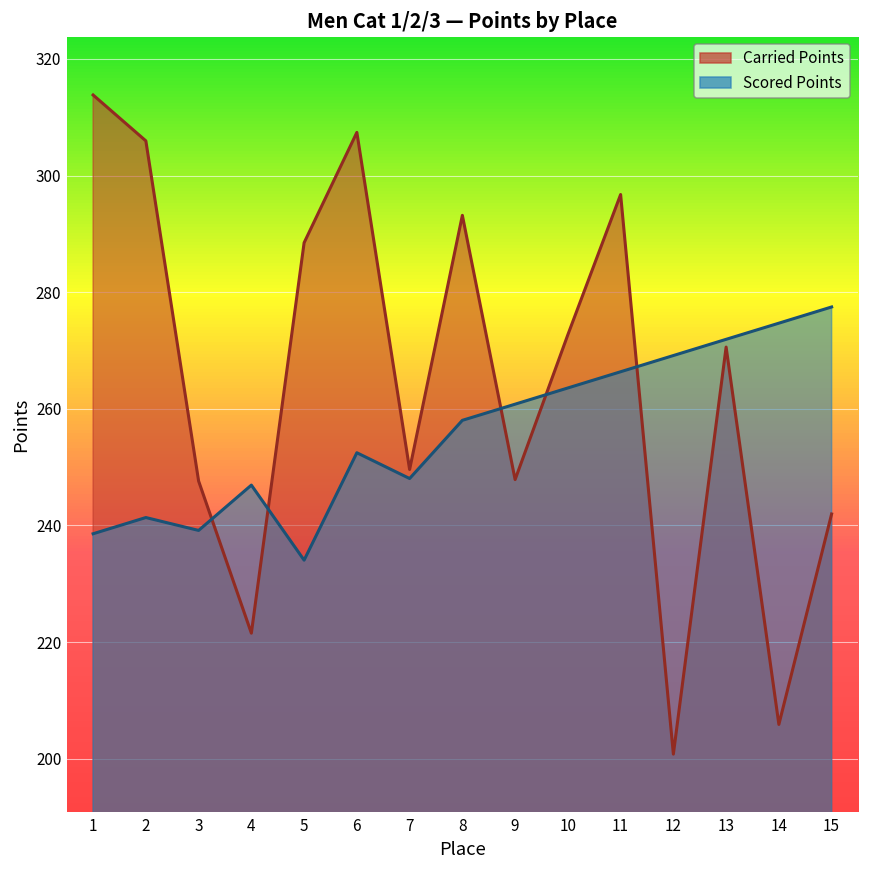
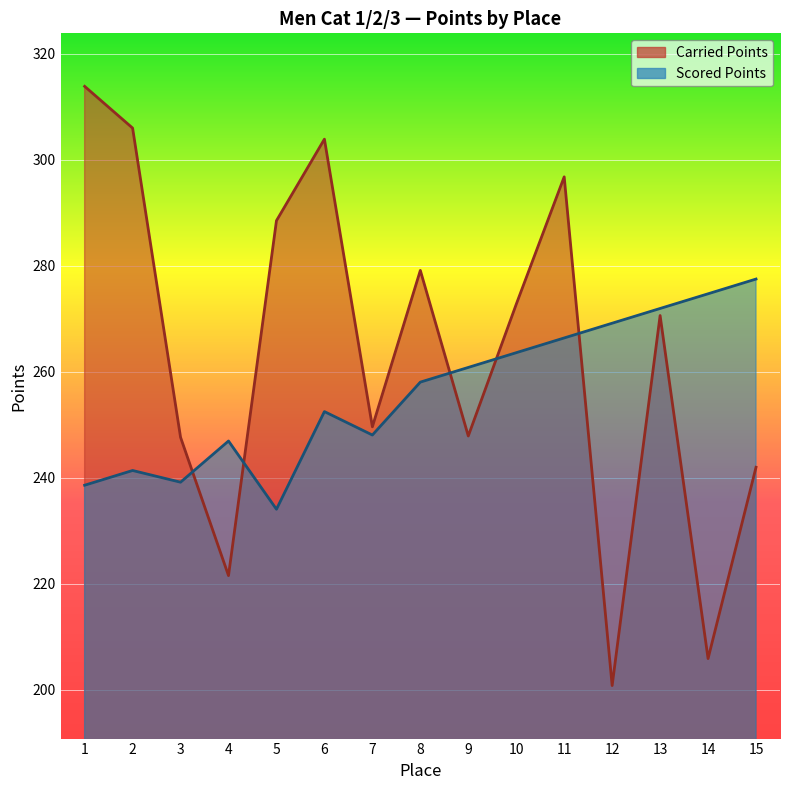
  {
    "Carried Points": {
      "1": 314,
      "2": 306,
      "3": 248,
      "4": 222,
      "5": 288,
-     "6": 307,
+     "6": 304,
      "7": 250,
-     "8": 293,
+     "8": 279,
      "9": 248,
      "10": 273,
      "11": 297,
      "12": 201,
      "13": 271,
      "14": 206,
      "15": 242
    },
    "Scored Points": {
      "1": 239,
      "2": 241,
      "3": 239,
      "4": 247,
      "5": 234,
      "6": 252,
      "7": 248,
      "8": 258,
      "9": 261,
      "10": 264,
      "11": 266,
      "12": 269,
      "13": 272,
      "14": 275,
      "15": 277
    }
  }
